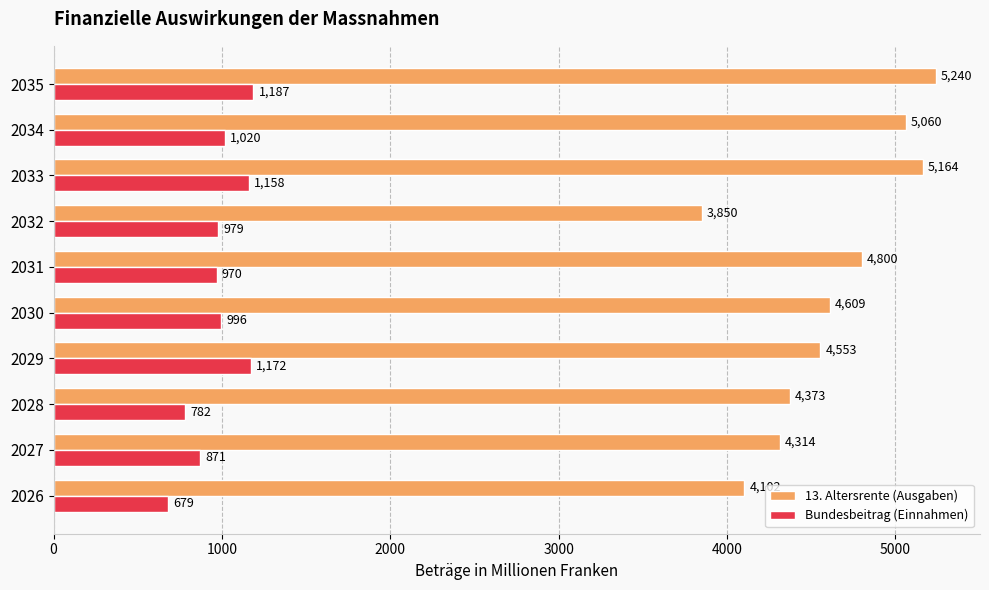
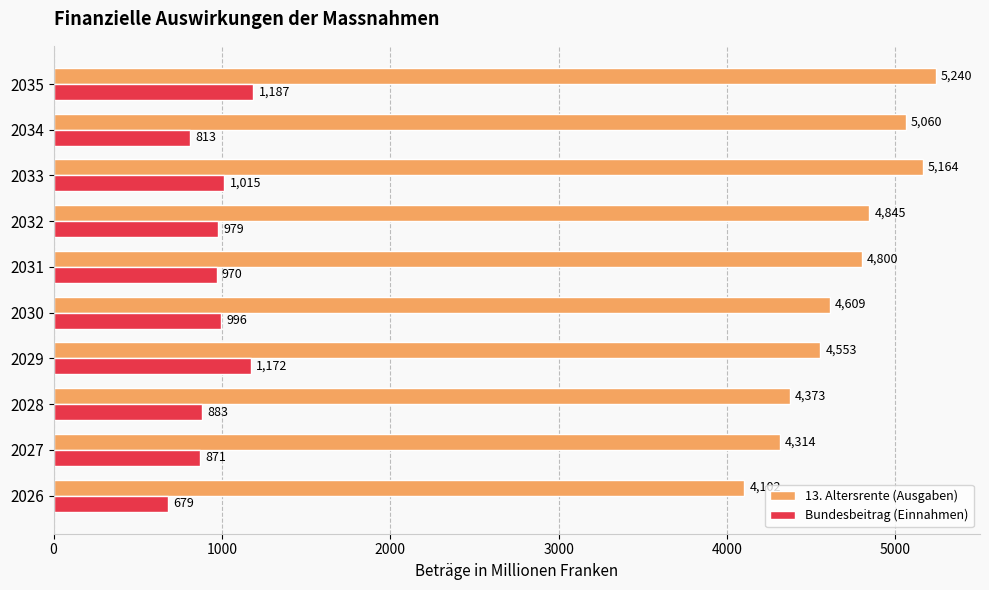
  {
    "13. Altersrente (Ausgaben)": {
      "2035": "5,240",
      "2034": "5,060",
      "2033": "5,164",
-     "2032": "3,850",
+     "2032": "4,845",
      "2031": "4,800",
      "2030": "4,609",
      "2029": "4,553",
      "2028": "4,373",
      "2027": "4,314"
    },
    "Bundesbeitrag (Einnahmen)": {
      "2035": "1,187",
-     "2034": "1,020",
-     "2033": "1,158",
+     "2034": "813",
+     "2033": "1,015",
      "2032": "979",
      "2031": "970",
      "2030": "996",
      "2029": "1,172",
-     "2028": "782",
+     "2028": "883",
      "2027": "871",
      "2026": "679"
    }
  }
